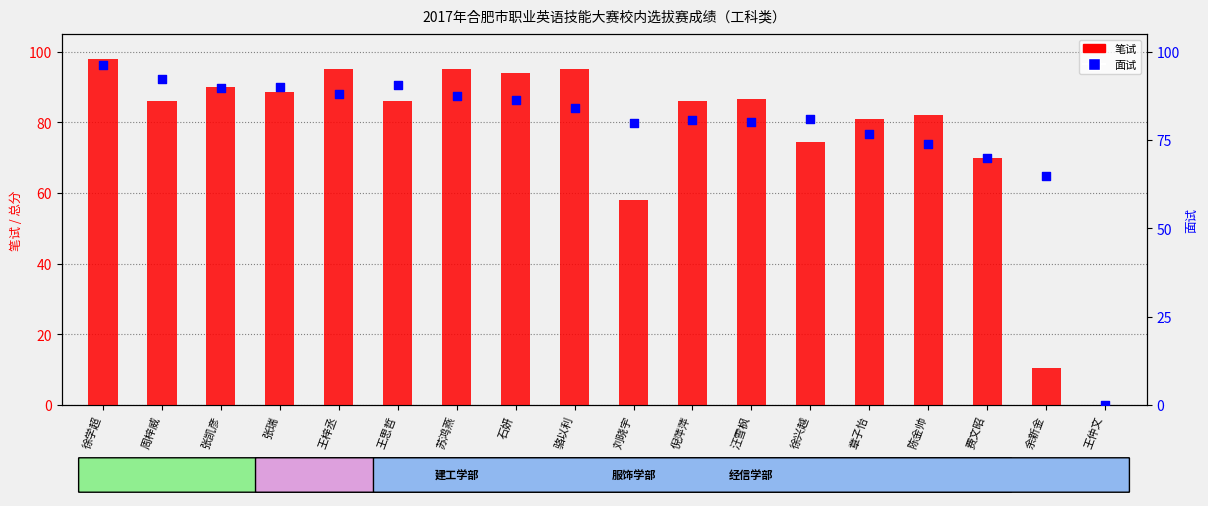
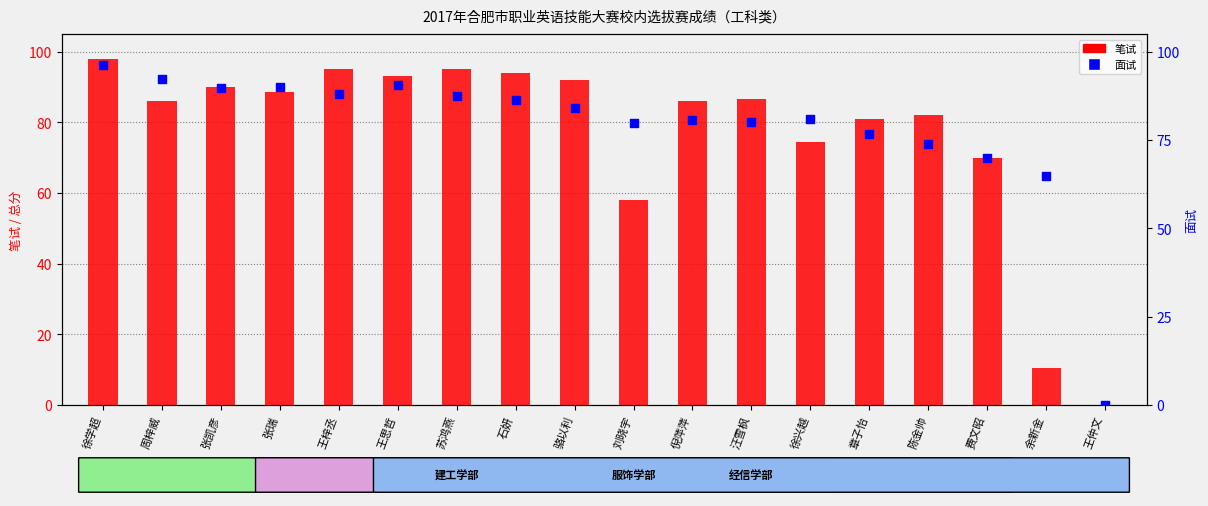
  {
    "笔试": {
      "徐学超": 98,
      "周梓威": 86,
      "张凯彦": 90,
      "张瑞": 89,
      "王梓丞": 95,
-     "王思哲": 86,
+     "王思哲": 93,
      "苏鸿燕": 95,
      "石妍": 94,
-     "骆以利": 95,
+     "骆以利": 92,
      "刘晓宇": 58,
      "倪萍萍": 86,
      "汪雪枫": 87,
      "徐兴越": 75,
      "章子怡": 81,
      "陈金帅": 82,
      "费文昭": 70,
      "余新金": 11,
      "王仲文": 0
    }
  }
